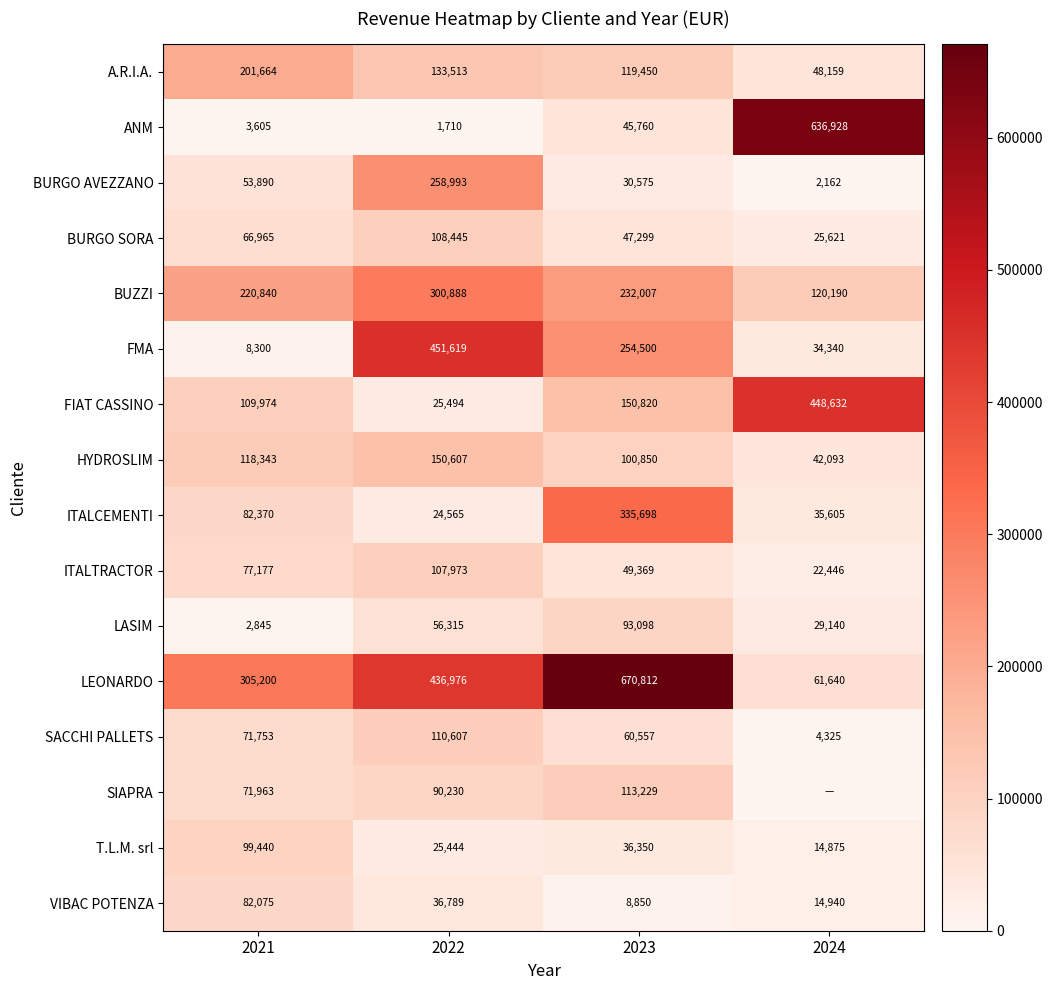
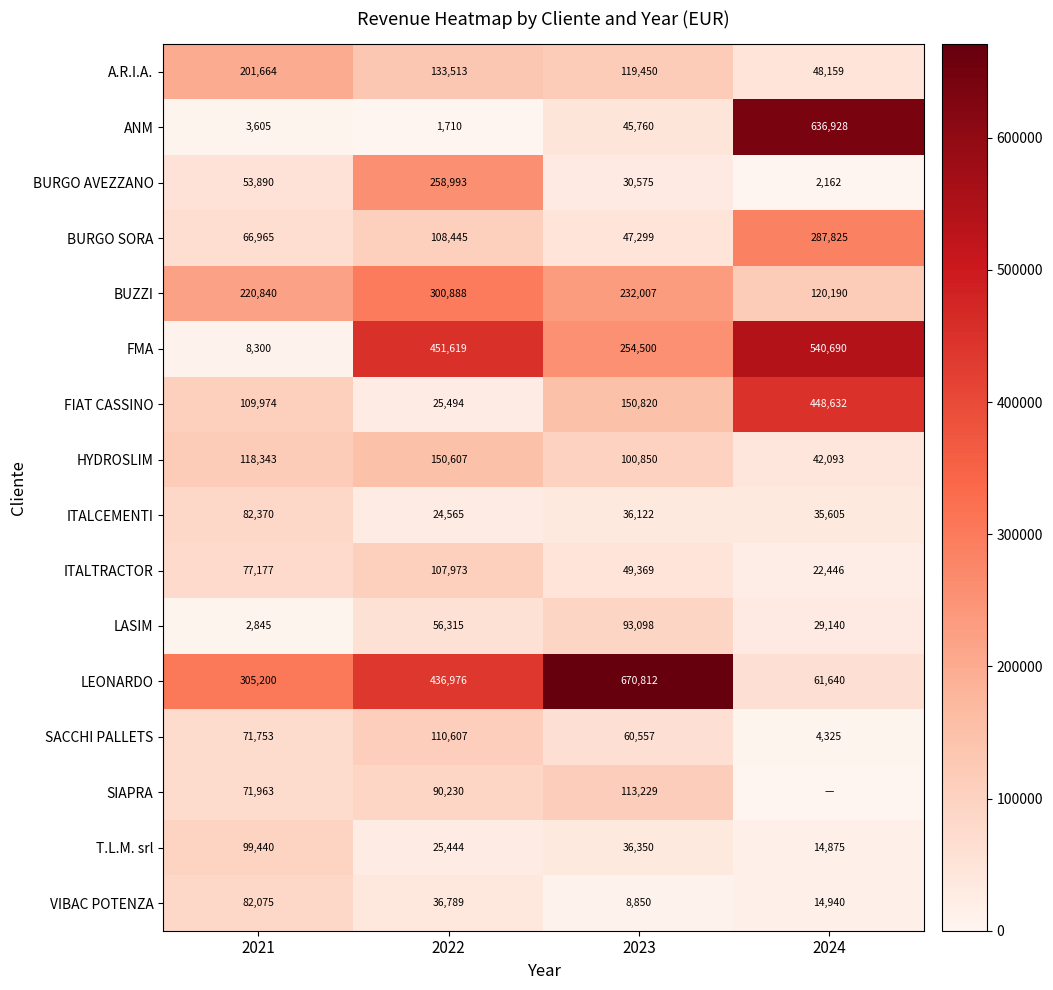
  {
    "A.R.I.A.": {
      "2021": "201,664",
      "2022": "133,513",
      "2023": "119,450",
      "2024": "48,159"
    },
    "ANM": {
      "2021": "3,605",
      "2022": "1,710",
      "2023": "45,760",
      "2024": "636,928"
    },
    "BURGO AVEZZANO": {
      "2021": "53,890",
      "2022": "258,993",
      "2023": "30,575",
      "2024": "2,162"
    },
    "BURGO SORA": {
      "2021": "66,965",
      "2022": "108,445",
      "2023": "47,299",
-     "2024": "25,621"
+     "2024": "287,825"
    },
    "BUZZI": {
      "2021": "220,840",
      "2022": "300,888",
      "2023": "232,007",
      "2024": "120,190"
    },
    "FMA": {
      "2021": "8,300",
      "2022": "451,619",
      "2023": "254,500",
-     "2024": "34,340"
+     "2024": "540,690"
    },
    "FIAT CASSINO": {
      "2021": "109,974",
      "2022": "25,494",
      "2023": "150,820",
      "2024": "448,632"
    },
    "HYDROSLIM": {
      "2021": "118,343",
      "2022": "150,607",
      "2023": "100,850",
      "2024": "42,093"
    },
    "ITALCEMENTI": {
      "2021": "82,370",
      "2022": "24,565",
-     "2023": "335,698",
+     "2023": "36,122",
      "2024": "35,605"
    },
    "ITALTRACTOR": {
      "2021": "77,177",
      "2022": "107,973",
      "2023": "49,369",
      "2024": "22,446"
    },
    "LASIM": {
      "2021": "2,845",
      "2022": "56,315",
      "2023": "93,098",
      "2024": "29,140"
    },
    "LEONARDO": {
      "2021": "305,200",
      "2022": "436,976",
      "2023": "670,812",
      "2024": "61,640"
    },
    "SACCHI PALLETS": {
      "2021": "71,753",
      "2022": "110,607",
      "2023": "60,557",
      "2024": "4,325"
    },
    "SIAPRA": {
      "2021": "71,963",
      "2022": "90,230",
      "2023": "113,229"
    },
    "T.L.M. srl": {
      "2021": "99,440",
      "2022": "25,444",
      "2023": "36,350",
      "2024": "14,875"
    },
    "VIBAC POTENZA": {
      "2021": "82,075",
      "2022": "36,789",
      "2023": "8,850",
      "2024": "14,940"
    }
  }
